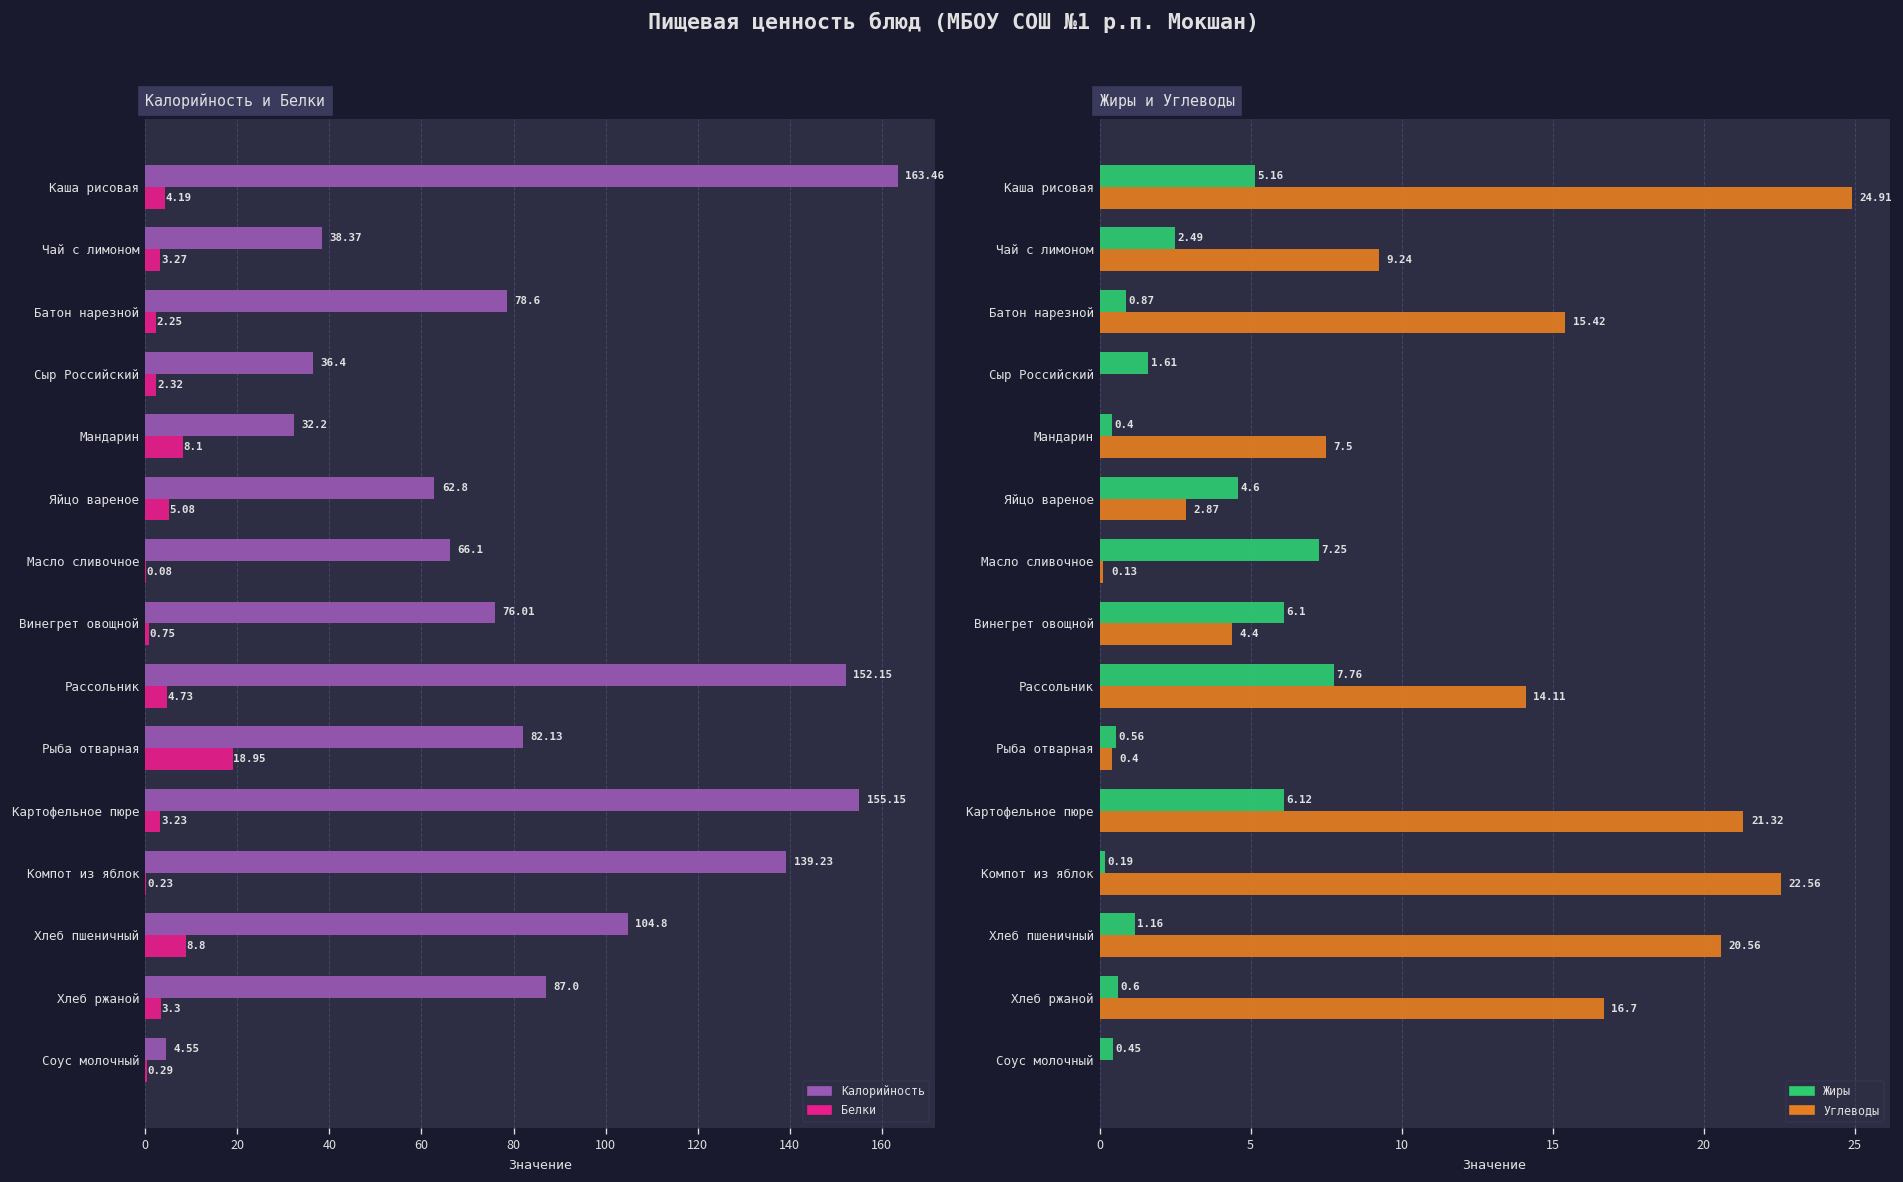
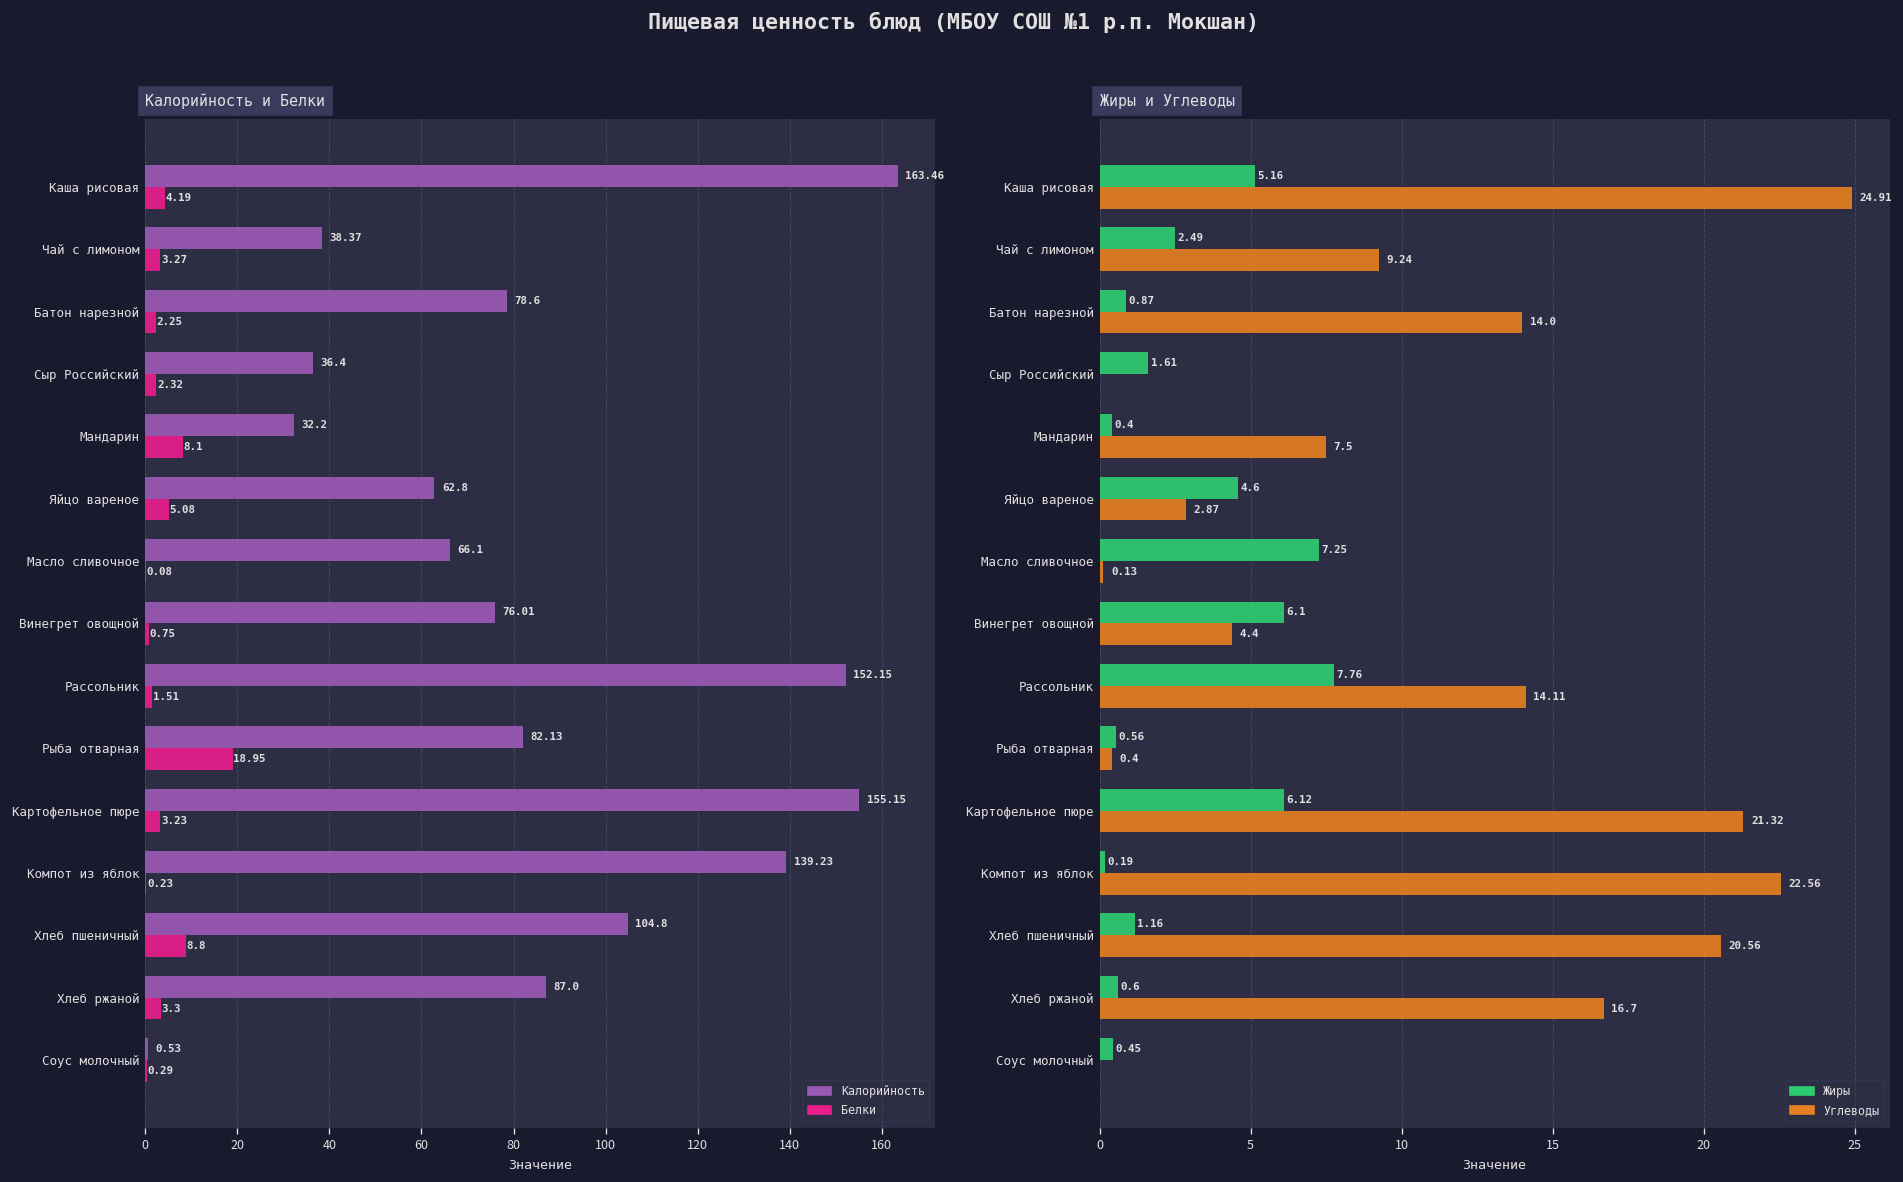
  {
    "Калорийность и Белки": {
      "Калорийность": {
        "Каша рисовая": 163.46,
        "Чай с лимоном": 38.37,
        "Батон нарезной": 78.6,
        "Сыр Российский": 36.4,
        "Мандарин": 32.2,
        "Яйцо вареное": 62.8,
        "Масло сливочное": 66.1,
        "Винегрет овощной": 76.01,
        "Рассольник": 152.15,
        "Рыба отварная": 82.13,
        "Картофельное пюре": 155.15,
        "Компот из яблок": 139.23,
        "Хлеб пшеничный": 104.8,
        "Хлеб ржаной": 87.0,
-       "Соус молочный": 4.55
+       "Соус молочный": 0.53
      },
      "Белки": {
        "Каша рисовая": 4.19,
        "Чай с лимоном": 3.27,
        "Батон нарезной": 2.25,
        "Сыр Российский": 2.32,
        "Мандарин": 8.1,
        "Яйцо вареное": 5.08,
        "Масло сливочное": 0.08,
        "Винегрет овощной": 0.75,
-       "Рассольник": 4.73,
+       "Рассольник": 1.51,
        "Рыба отварная": 18.95,
        "Картофельное пюре": 3.23,
        "Компот из яблок": 0.23,
        "Хлеб пшеничный": 8.8,
        "Хлеб ржаной": 3.3,
        "Соус молочный": 0.29
      }
    },
    "Жиры и Углеводы": {
      "Жиры": {
        "Каша рисовая": 5.16,
        "Чай с лимоном": 2.49,
        "Батон нарезной": 0.87,
        "Сыр Российский": 1.61,
        "Мандарин": 0.4,
        "Яйцо вареное": 4.6,
        "Масло сливочное": 7.25,
        "Винегрет овощной": 6.1,
        "Рассольник": 7.76,
        "Рыба отварная": 0.56,
        "Картофельное пюре": 6.12,
        "Компот из яблок": 0.19,
        "Хлеб пшеничный": 1.16,
        "Хлеб ржаной": 0.6,
        "Соус молочный": 0.45
      },
      "Углеводы": {
        "Каша рисовая": 24.91,
        "Чай с лимоном": 9.24,
-       "Батон нарезной": 15.42,
+       "Батон нарезной": 14.0,
        "Мандарин": 7.5,
        "Яйцо вареное": 2.87,
        "Масло сливочное": 0.13,
        "Винегрет овощной": 4.4,
        "Рассольник": 14.11,
        "Рыба отварная": 0.4,
        "Картофельное пюре": 21.32,
        "Компот из яблок": 22.56,
        "Хлеб пшеничный": 20.56,
        "Хлеб ржаной": 16.7
      }
    }
  }
